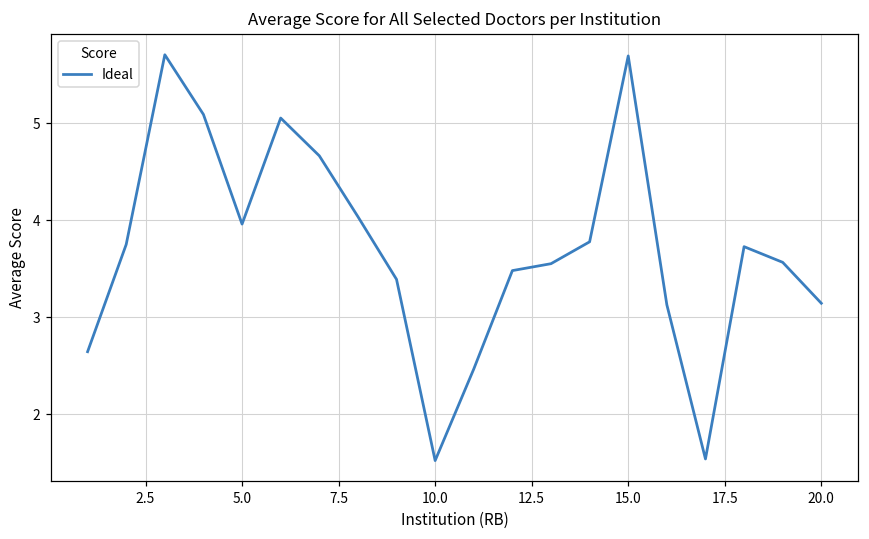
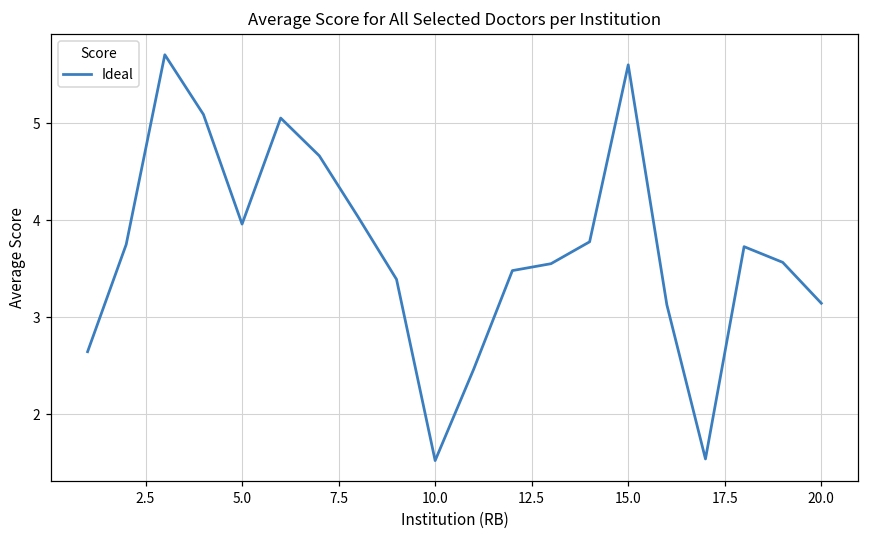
  {
    "5.0": 4.0,
    "10.0": 1.5,
-   "15.0": 5.7,
+   "15.0": 5.6,
    "20.0": 3.1
  }
